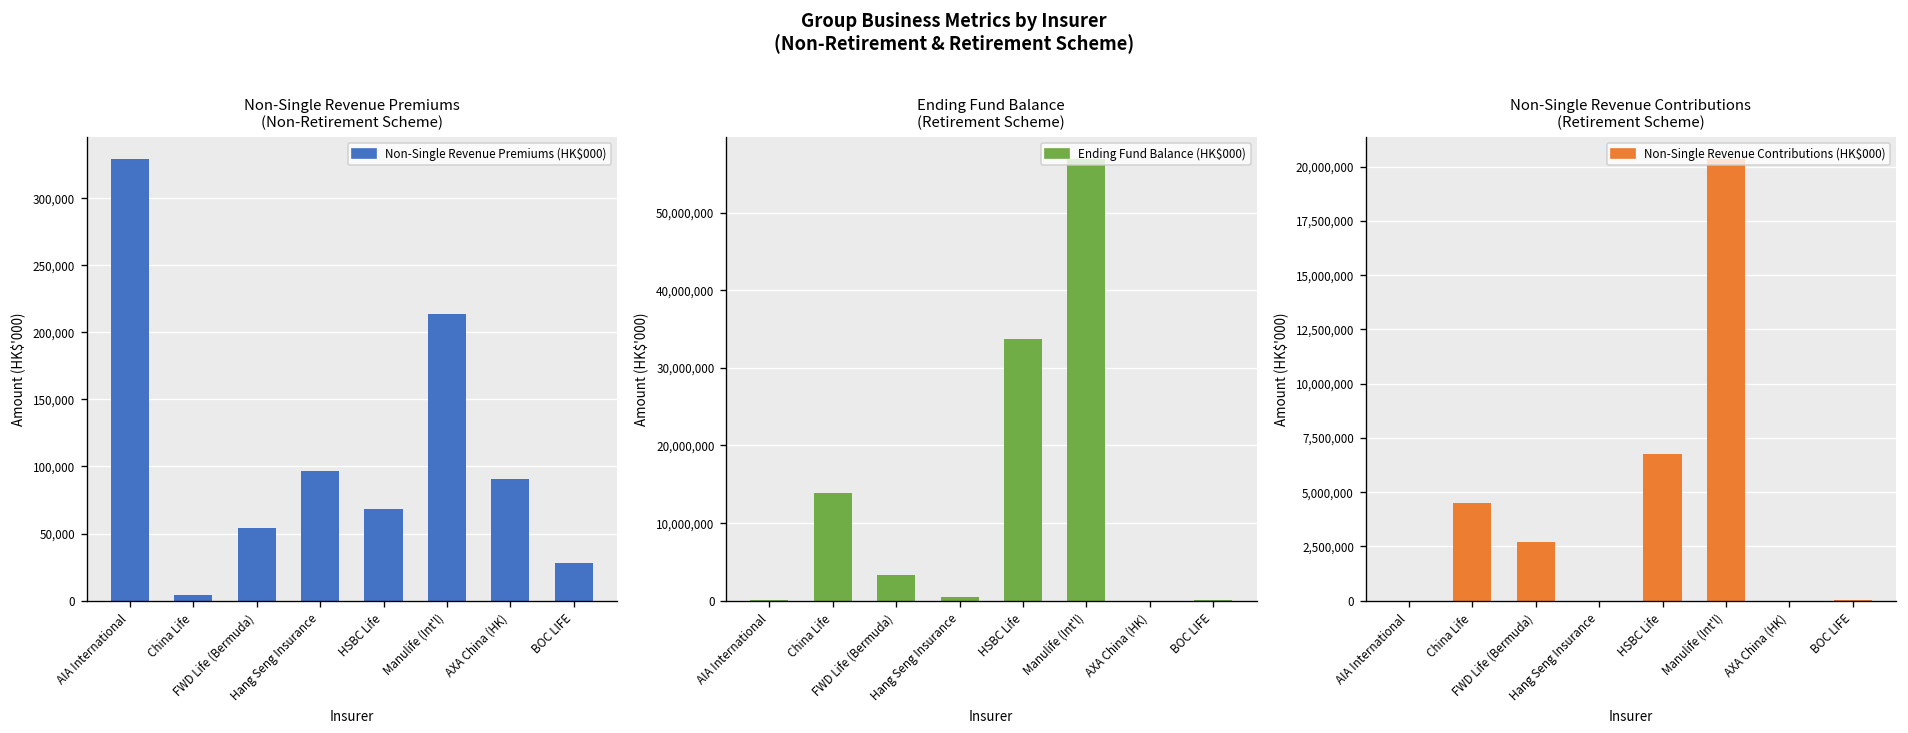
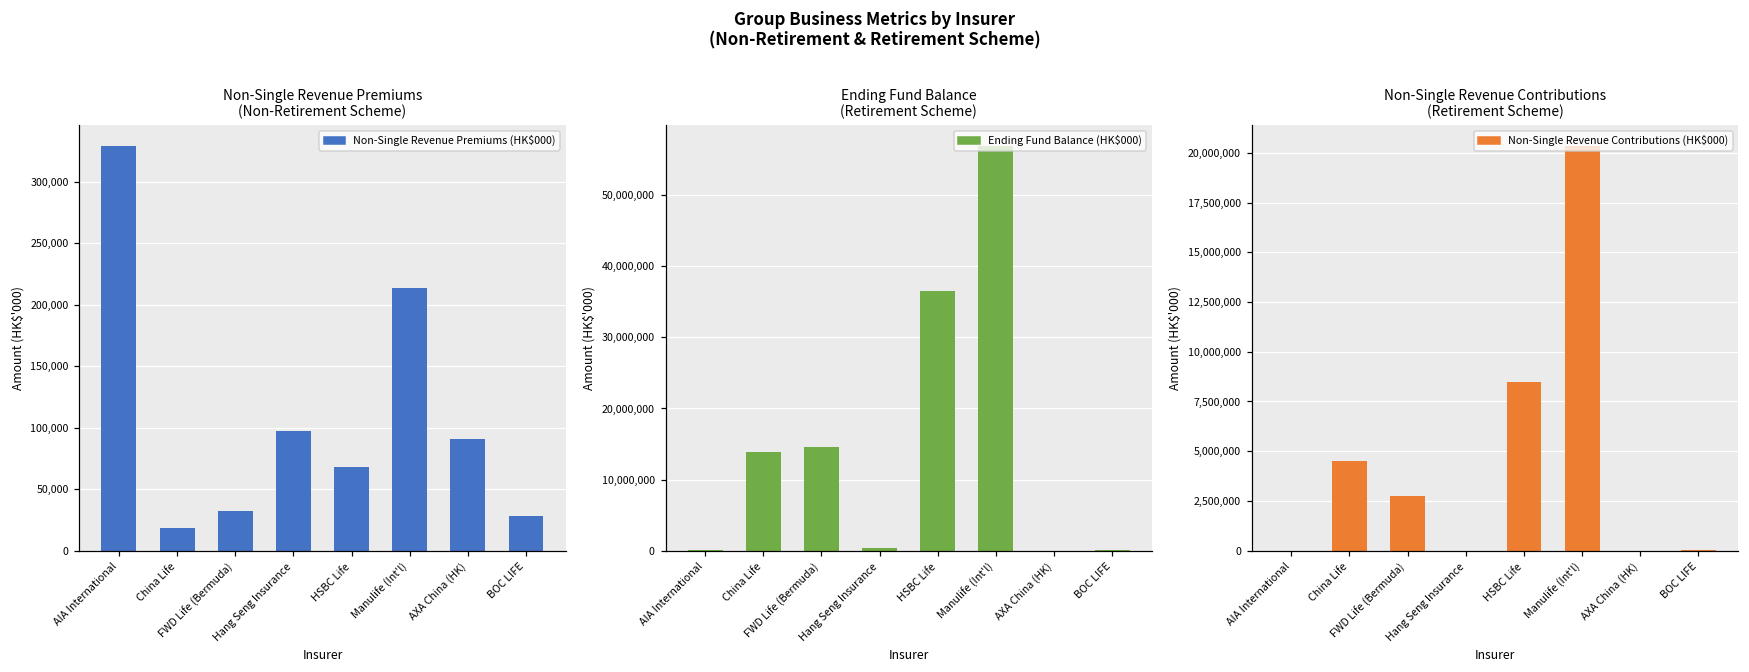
  {
    "Non-Single Revenue Premiums (Non-Retirement Scheme)": {
      "AIA International": "329,000",
-     "China Life": "4,000",
-     "FWD Life (Bermuda)": "54,000",
+     "China Life": "18,000",
+     "FWD Life (Bermuda)": "32,000",
      "Hang Seng Insurance": "97,000",
      "HSBC Life": "68,000",
      "Manulife (Int'l)": "213,000",
      "AXA China (HK)": "91,000",
      "BOC LIFE": "28,000"
    },
    "Ending Fund Balance (Retirement Scheme)": {
      "China Life": "14,000,000",
-     "FWD Life (Bermuda)": "3,000,000",
+     "FWD Life (Bermuda)": "15,000,000",
      "Hang Seng Insurance": "0",
-     "HSBC Life": "34,000,000",
+     "HSBC Life": "37,000,000",
      "AXA China (HK)": "0"
    },
    "Non-Single Revenue Contributions (Retirement Scheme)": {
      "AIA International": "0",
      "China Life": "4,500,000",
      "FWD Life (Bermuda)": "2,700,000",
-     "HSBC Life": "6,700,000",
+     "HSBC Life": "8,500,000",
      "AXA China (HK)": "0"
    }
  }
